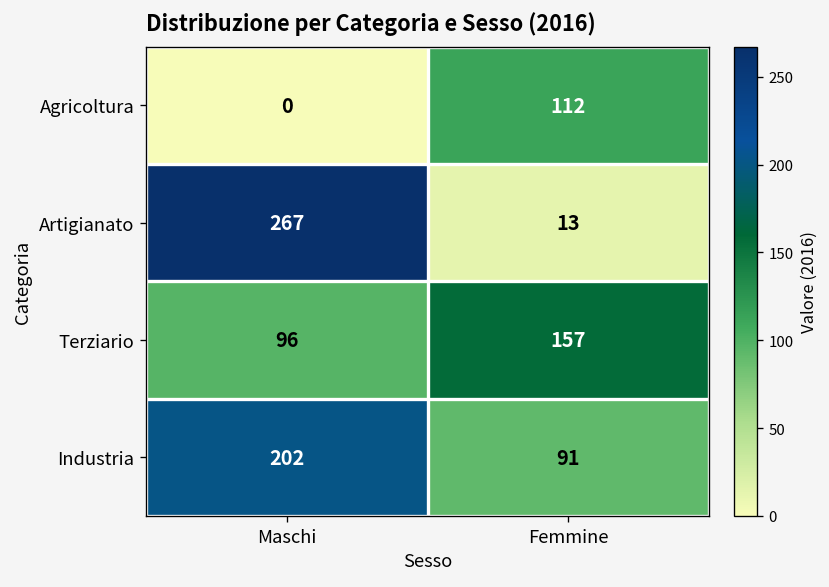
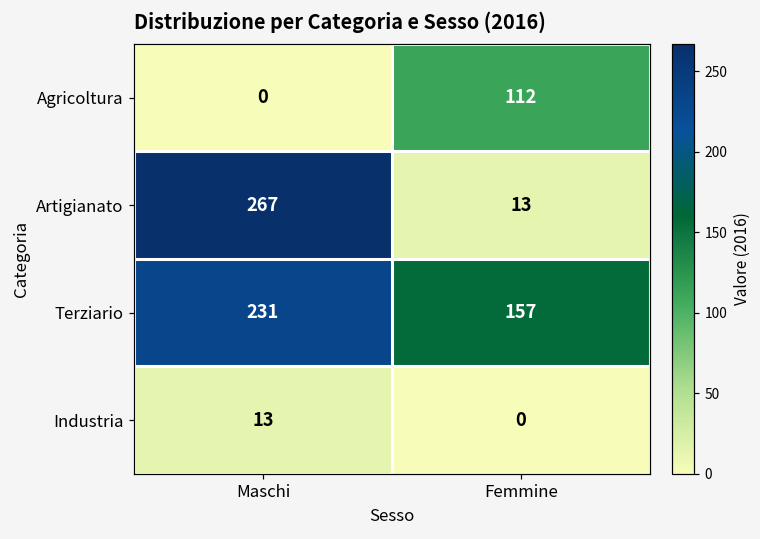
  {
    "Agricoltura": {
      "Maschi": 0,
      "Femmine": 112
    },
    "Artigianato": {
      "Maschi": 267,
      "Femmine": 13
    },
    "Terziario": {
-     "Maschi": 96,
+     "Maschi": 231,
      "Femmine": 157
    },
    "Industria": {
-     "Maschi": 202,
-     "Femmine": 91
+     "Maschi": 13,
+     "Femmine": 0
    }
  }
